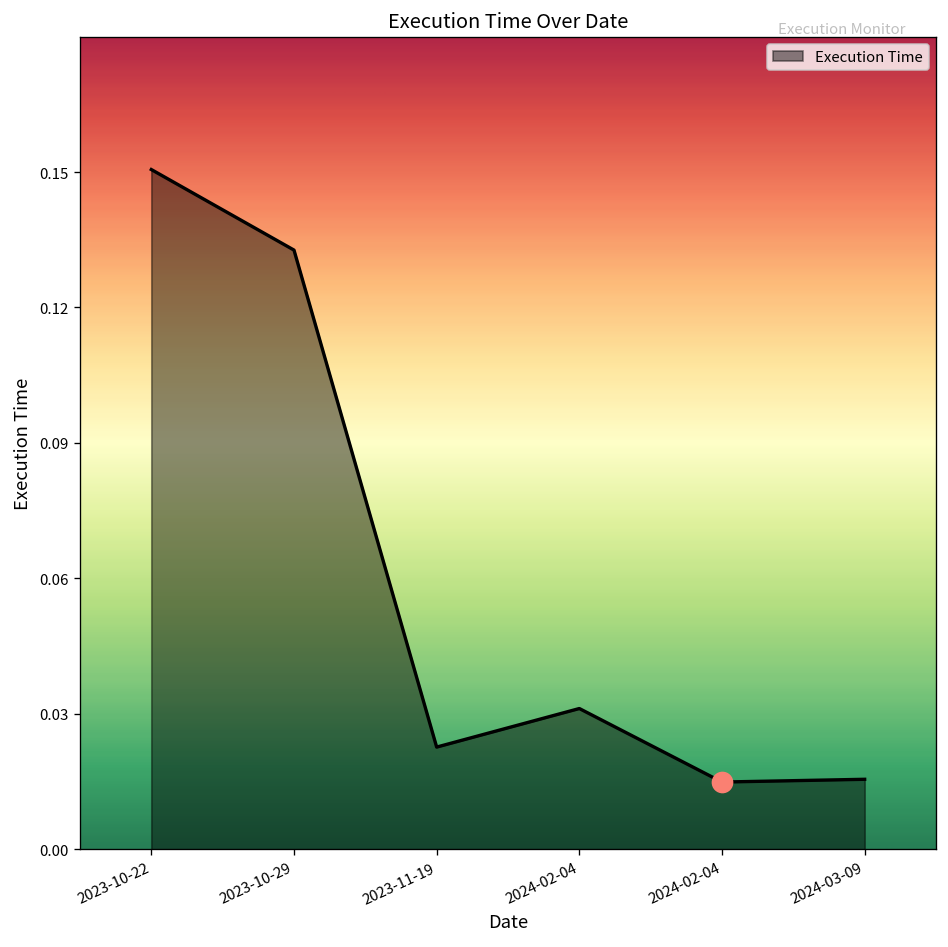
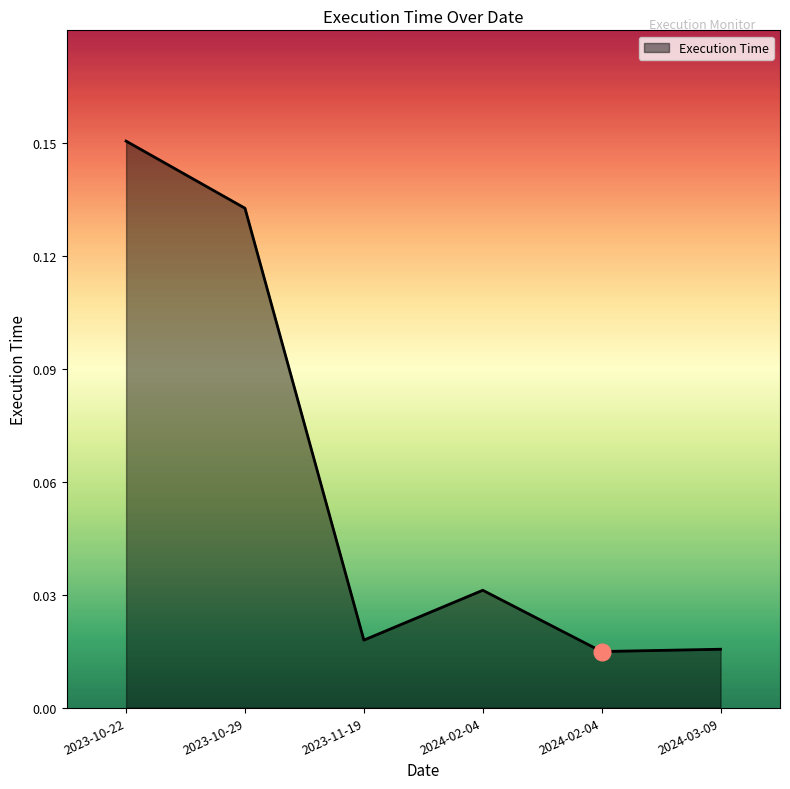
  {
    "Execution Time": {
      "2023-10-22": 0.151,
      "2023-10-29": 0.133,
-     "2023-11-19": 0.023,
+     "2023-11-19": 0.018,
      "2024-03-09": 0.016
    }
  }
